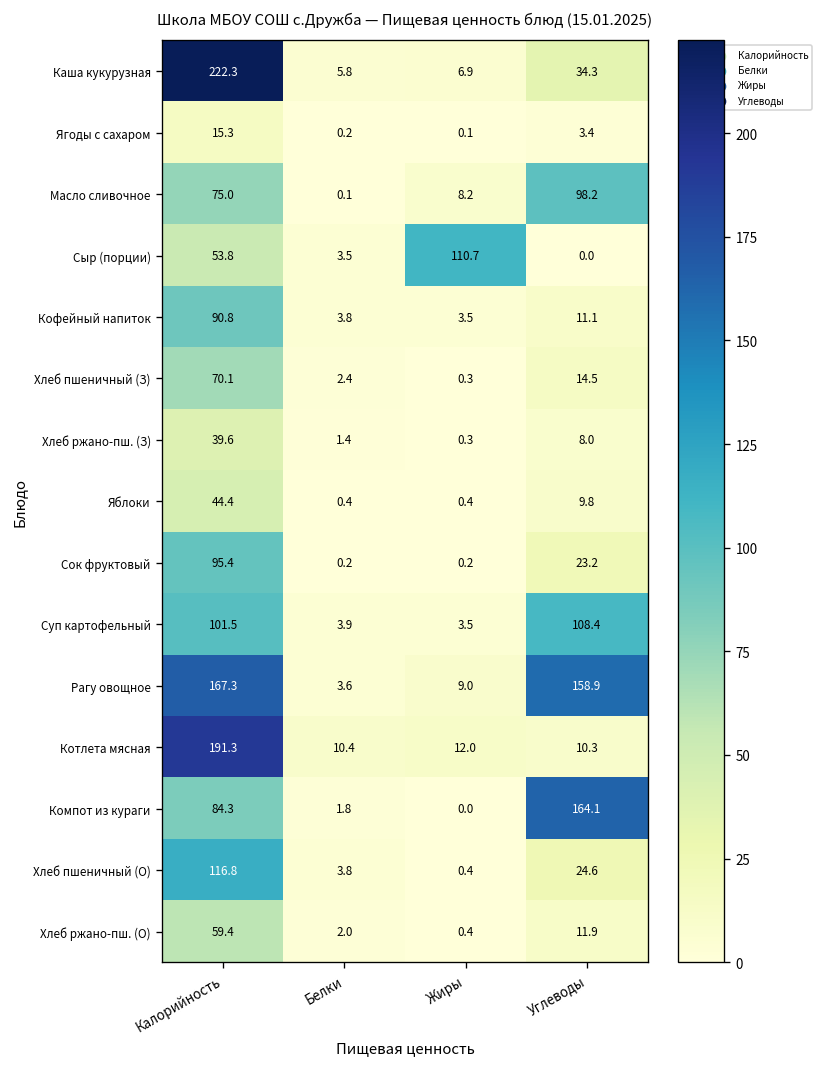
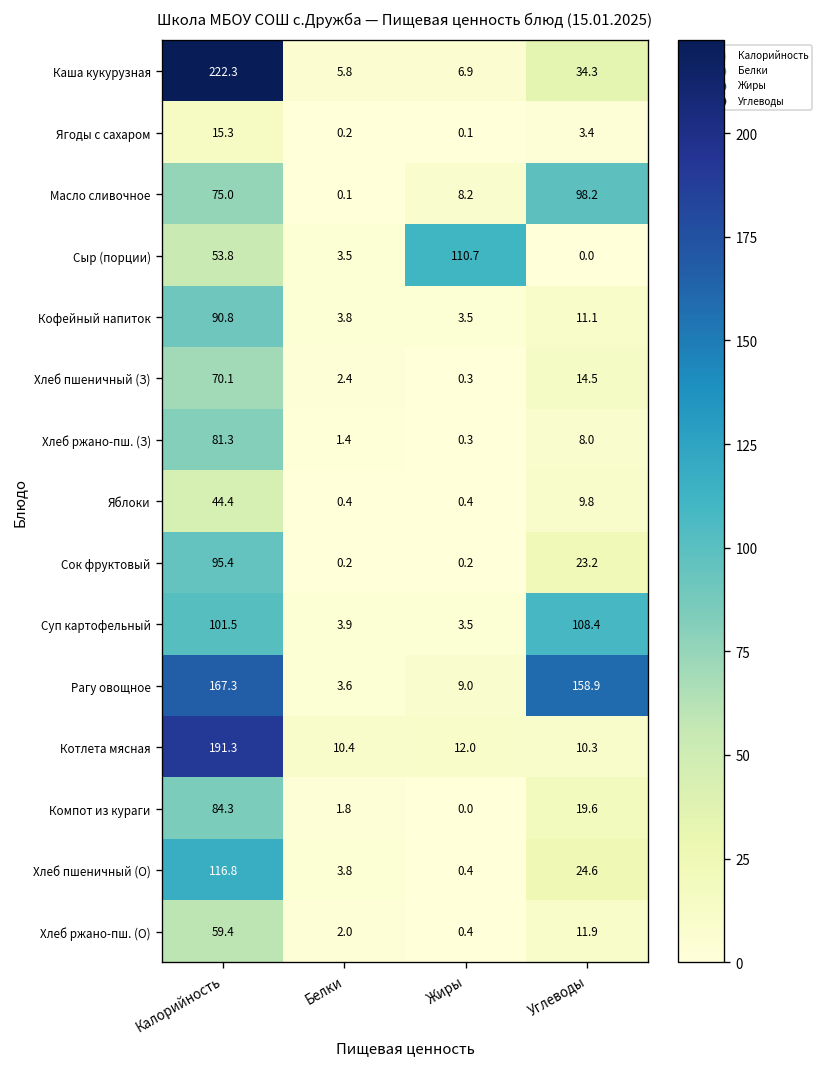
  {
    "Каша кукурузная": {
      "Калорийность": 222.3,
      "Белки": 5.8,
      "Жиры": 6.9,
      "Углеводы": 34.3
    },
    "Ягоды с сахаром": {
      "Калорийность": 15.3,
      "Белки": 0.2,
      "Жиры": 0.1,
      "Углеводы": 3.4
    },
    "Масло сливочное": {
      "Калорийность": 75.0,
      "Белки": 0.1,
      "Жиры": 8.2,
      "Углеводы": 98.2
    },
    "Сыр (порции)": {
      "Калорийность": 53.8,
      "Белки": 3.5,
      "Жиры": 110.7,
      "Углеводы": 0.0
    },
    "Кофейный напиток": {
      "Калорийность": 90.8,
      "Белки": 3.8,
      "Жиры": 3.5,
      "Углеводы": 11.1
    },
    "Хлеб пшеничный (З)": {
      "Калорийность": 70.1,
      "Белки": 2.4,
      "Жиры": 0.3,
      "Углеводы": 14.5
    },
    "Хлеб ржано-пш. (З)": {
-     "Калорийность": 39.6,
+     "Калорийность": 81.3,
      "Белки": 1.4,
      "Жиры": 0.3,
      "Углеводы": 8.0
    },
    "Яблоки": {
      "Калорийность": 44.4,
      "Белки": 0.4,
      "Жиры": 0.4,
      "Углеводы": 9.8
    },
    "Сок фруктовый": {
      "Калорийность": 95.4,
      "Белки": 0.2,
      "Жиры": 0.2,
      "Углеводы": 23.2
    },
    "Суп картофельный": {
      "Калорийность": 101.5,
      "Белки": 3.9,
      "Жиры": 3.5,
      "Углеводы": 108.4
    },
    "Рагу овощное": {
      "Калорийность": 167.3,
      "Белки": 3.6,
      "Жиры": 9.0,
      "Углеводы": 158.9
    },
    "Котлета мясная": {
      "Калорийность": 191.3,
      "Белки": 10.4,
      "Жиры": 12.0,
      "Углеводы": 10.3
    },
    "Компот из кураги": {
      "Калорийность": 84.3,
      "Белки": 1.8,
      "Жиры": 0.0,
-     "Углеводы": 164.1
+     "Углеводы": 19.6
    },
    "Хлеб пшеничный (О)": {
      "Калорийность": 116.8,
      "Белки": 3.8,
      "Жиры": 0.4,
      "Углеводы": 24.6
    },
    "Хлеб ржано-пш. (О)": {
      "Калорийность": 59.4,
      "Белки": 2.0,
      "Жиры": 0.4,
      "Углеводы": 11.9
    }
  }
